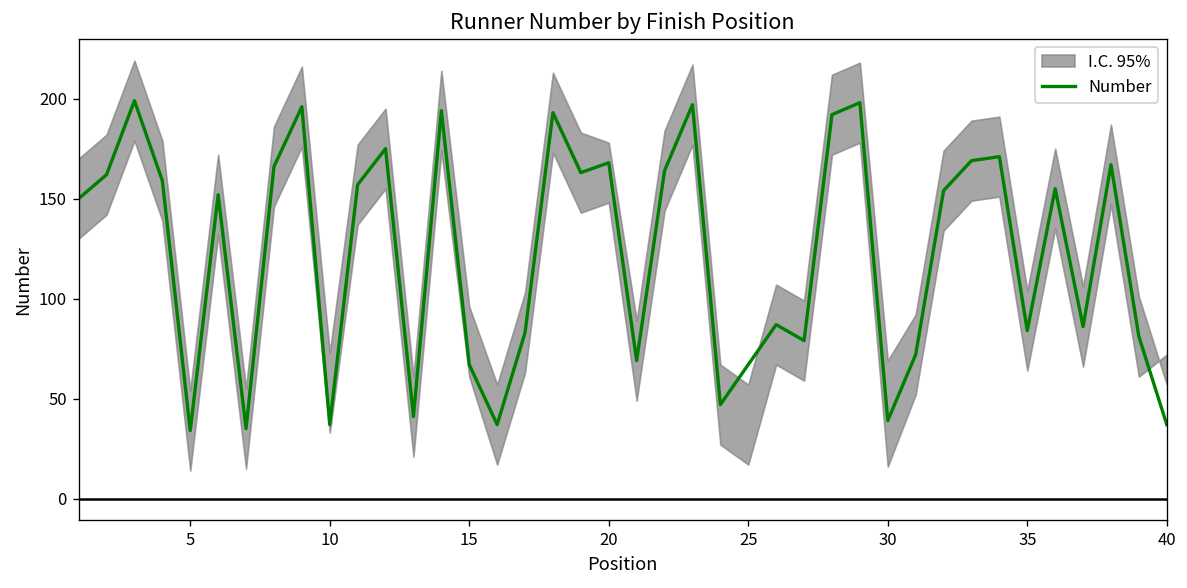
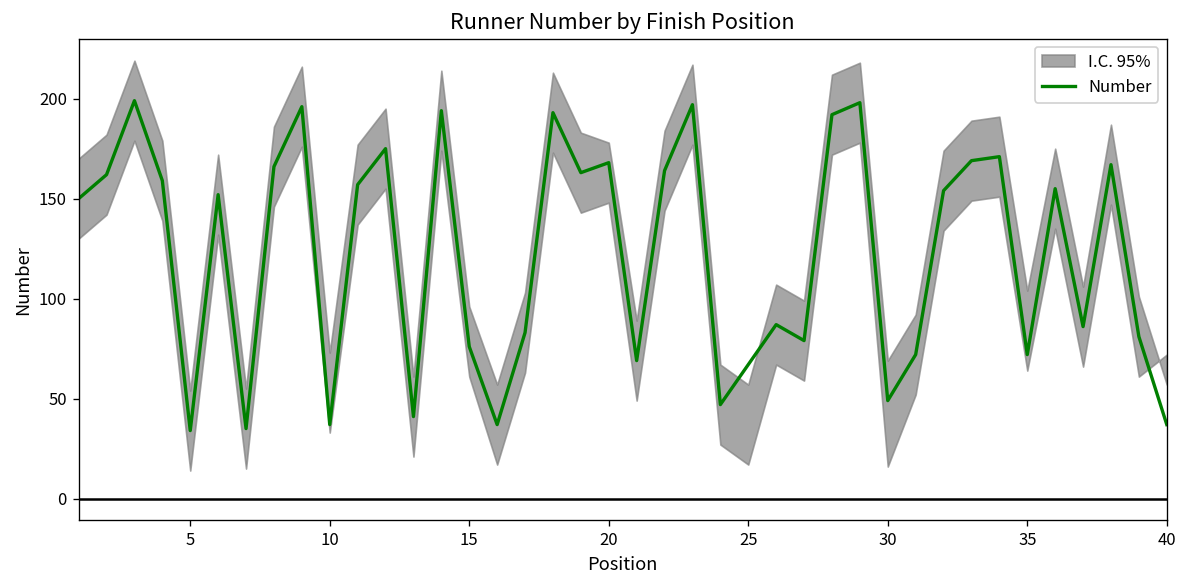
  {
    "Number": {
      "5": 34,
      "10": 37,
-     "15": 67,
+     "15": 76,
      "20": 168,
      "25": 67,
-     "30": 39,
-     "35": 84,
+     "30": 49,
+     "35": 72,
      "40": 37
    }
  }
